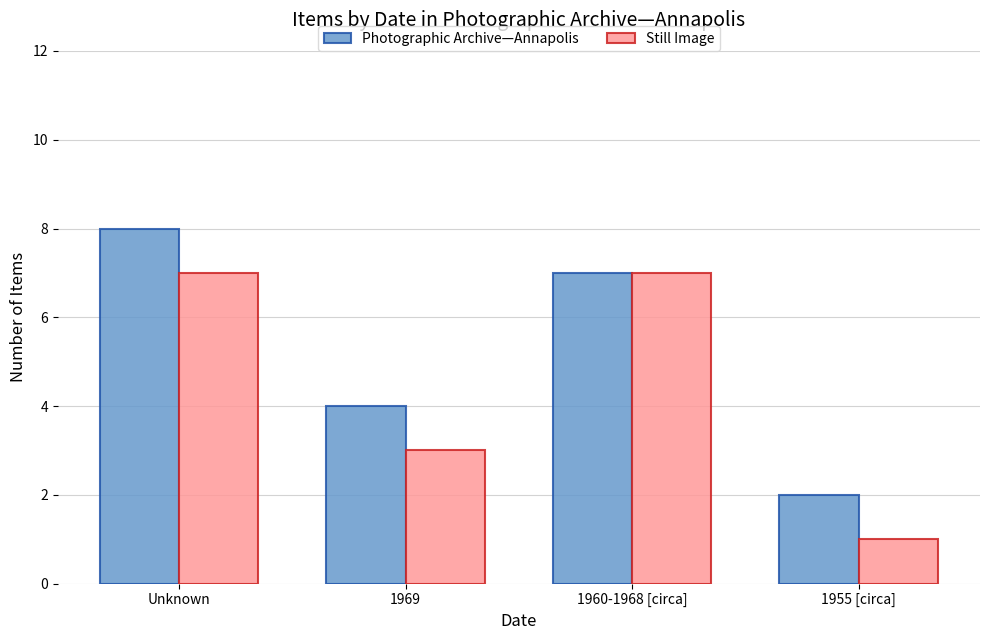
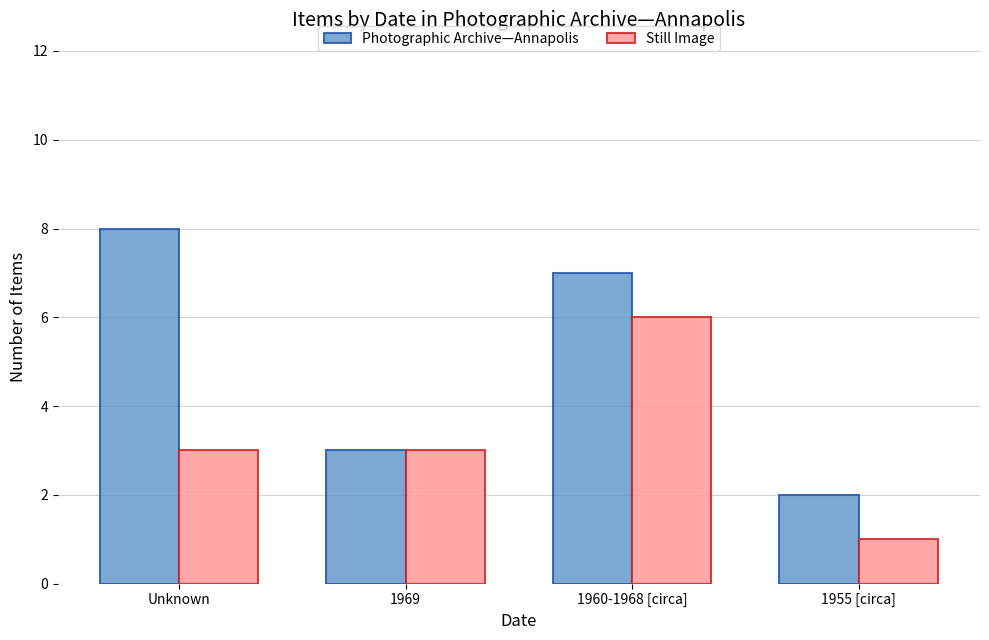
  {
    "Photographic Archive—Annapolis": {
      "Unknown": 8,
-     "1969": 4,
+     "1969": 3,
      "1960-1968 [circa]": 7,
      "1955 [circa]": 2
    },
    "Still Image": {
-     "Unknown": 7,
+     "Unknown": 3,
      "1969": 3,
-     "1960-1968 [circa]": 7,
+     "1960-1968 [circa]": 6,
      "1955 [circa]": 1
    }
  }
